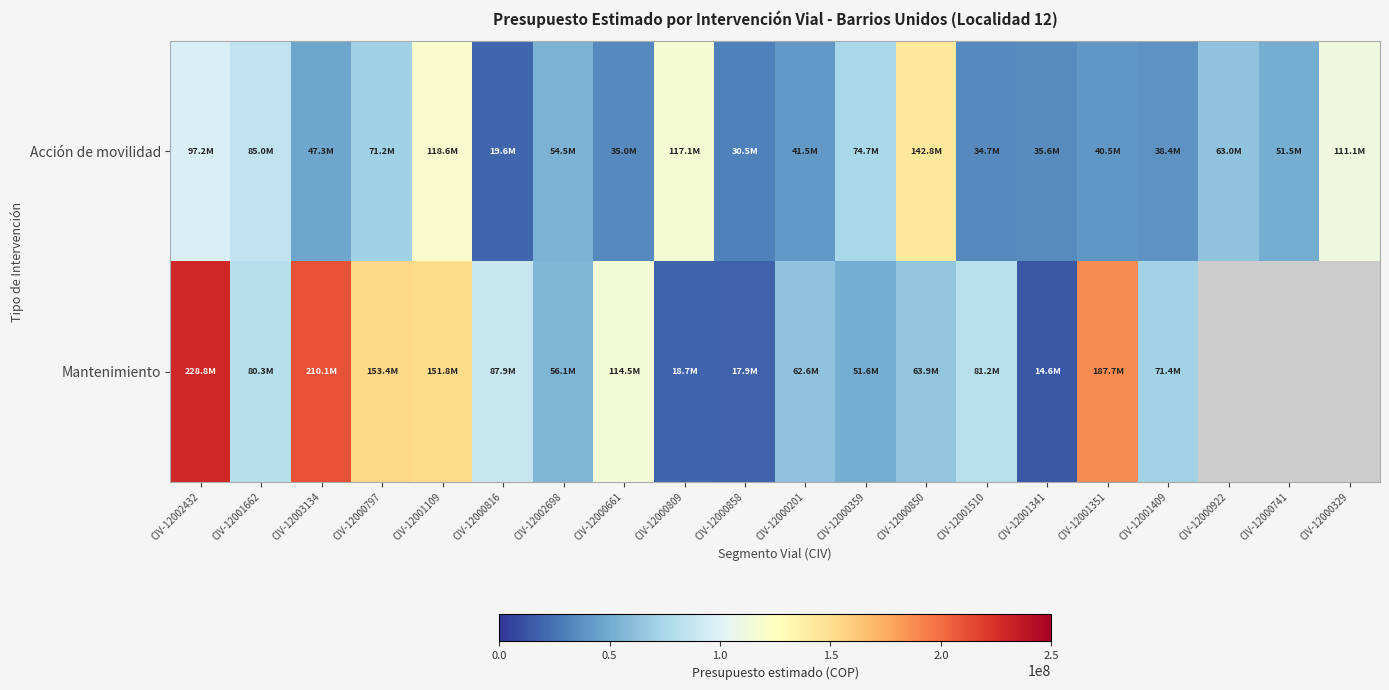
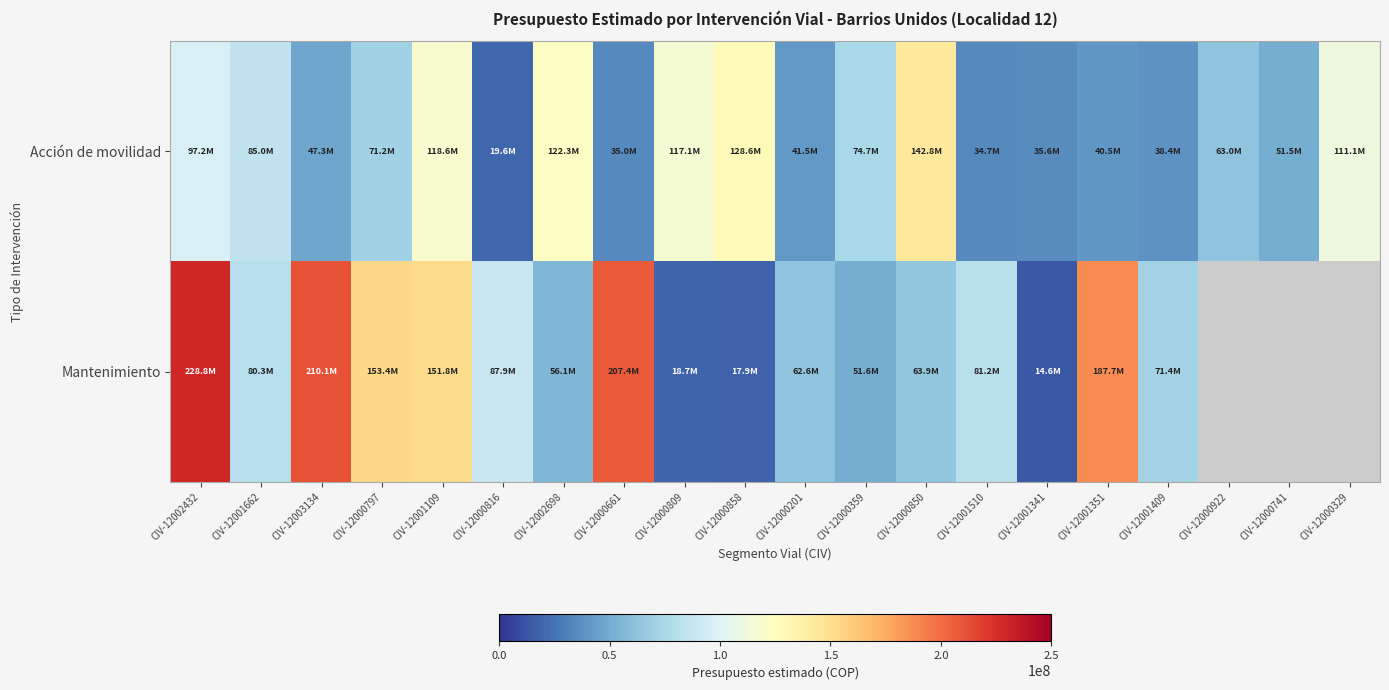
  {
    "Acción de movilidad": {
      "CIV-12002432": "97.2M",
      "CIV-12001662": "85.0M",
      "CIV-12003134": "47.3M",
      "CIV-12000797": "71.2M",
      "CIV-12001109": "118.6M",
      "CIV-12000816": "19.6M",
-     "CIV-12002698": "54.5M",
+     "CIV-12002698": "122.3M",
      "CIV-12000661": "35.0M",
      "CIV-12000809": "117.1M",
-     "CIV-12000858": "30.5M",
+     "CIV-12000858": "128.6M",
      "CIV-12000201": "41.5M",
      "CIV-12000359": "74.7M",
      "CIV-12000850": "142.8M",
      "CIV-12001510": "34.7M",
      "CIV-12001341": "35.6M",
      "CIV-12001351": "40.5M",
      "CIV-12001409": "38.4M",
      "CIV-12000922": "63.0M",
      "CIV-12000741": "51.5M",
      "CIV-12000329": "111.1M"
    },
    "Mantenimiento": {
      "CIV-12002432": "228.8M",
      "CIV-12001662": "80.3M",
      "CIV-12003134": "210.1M",
      "CIV-12000797": "153.4M",
      "CIV-12001109": "151.8M",
      "CIV-12000816": "87.9M",
      "CIV-12002698": "56.1M",
-     "CIV-12000661": "114.5M",
+     "CIV-12000661": "207.4M",
      "CIV-12000809": "18.7M",
      "CIV-12000858": "17.9M",
      "CIV-12000201": "62.6M",
      "CIV-12000359": "51.6M",
      "CIV-12000850": "63.9M",
      "CIV-12001510": "81.2M",
      "CIV-12001341": "14.6M",
      "CIV-12001351": "187.7M",
      "CIV-12001409": "71.4M"
    }
  }
